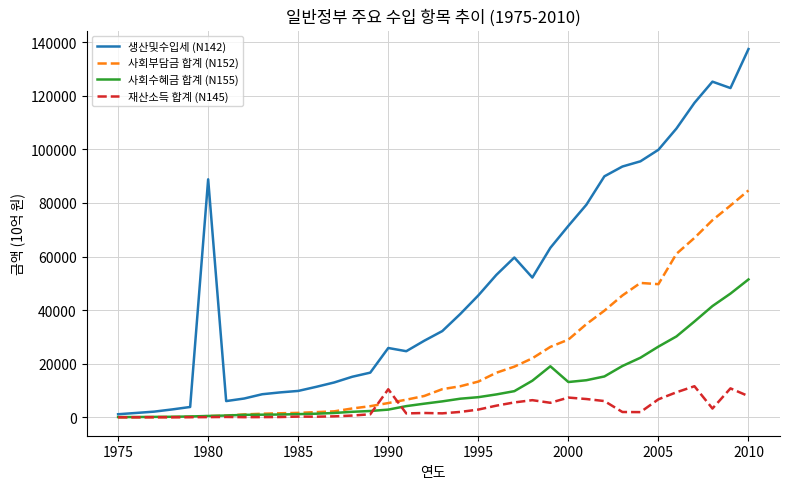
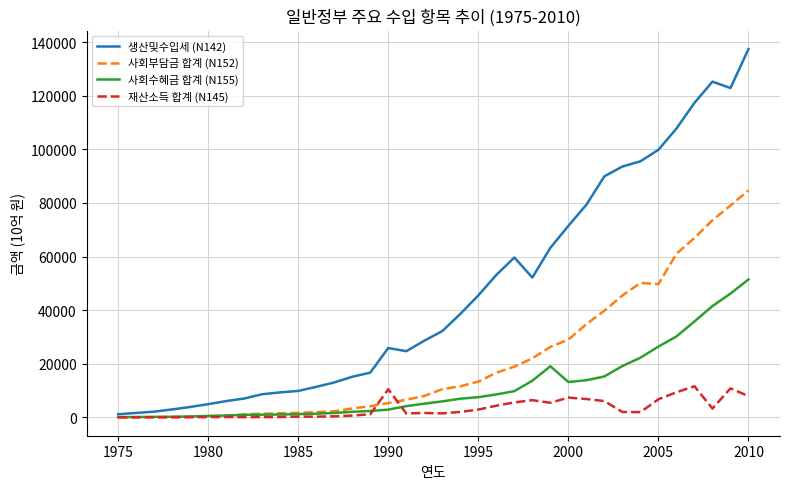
  {
    "생산및수입세 (N142)": {
      "1975": 1000,
-     "1980": 89000,
+     "1980": 5000,
      "1985": 10000,
      "1990": 26000,
      "1995": 46000,
      "2000": 71000,
      "2005": 100000,
      "2010": 137000
    },
    "사회부담금 합계 (N152)": {
      "1990": 5000,
      "1995": 13000,
      "2000": 29000,
      "2005": 50000,
      "2010": 85000
    },
    "사회수혜금 합계 (N155)": {
      "1990": 3000,
      "1995": 8000,
      "2000": 13000,
      "2005": 26000,
      "2010": 51000
    },
    "재산소득 합계 (N145)": {
      "1990": 10000,
      "1995": 3000,
      "2000": 7000,
      "2005": 7000,
      "2010": 8000
    }
  }
